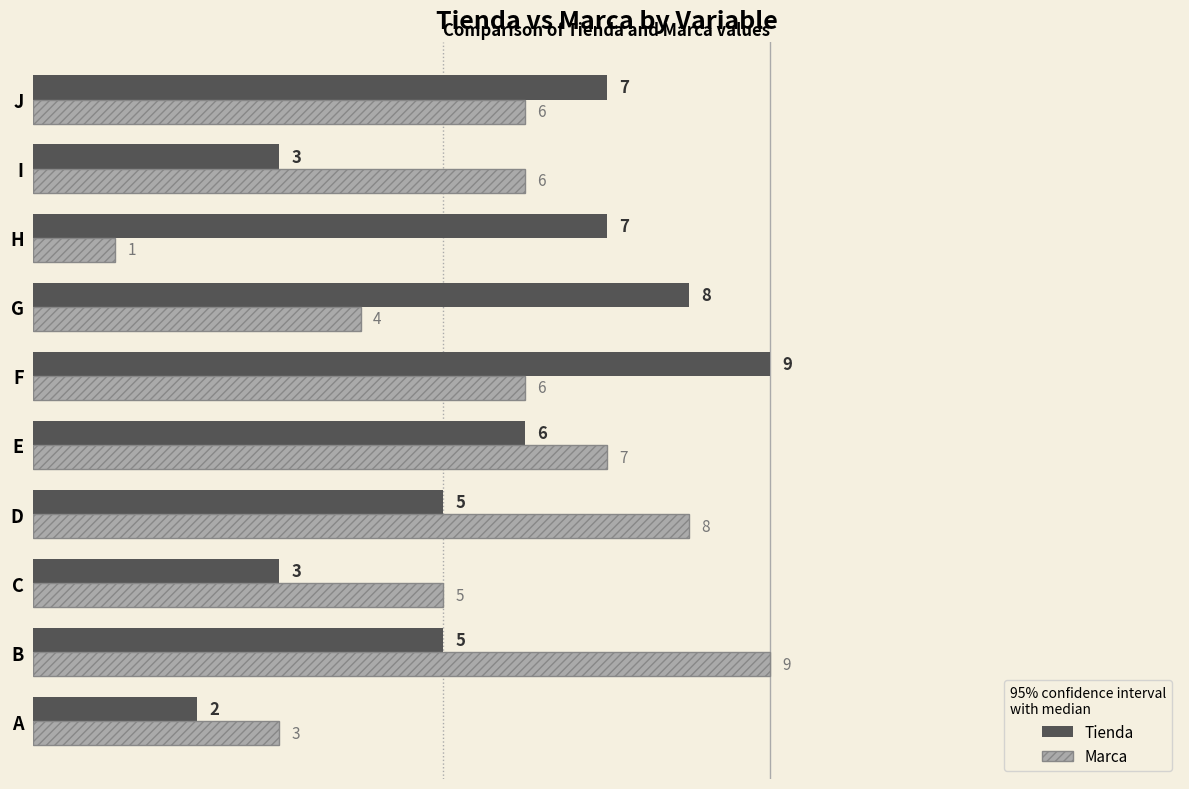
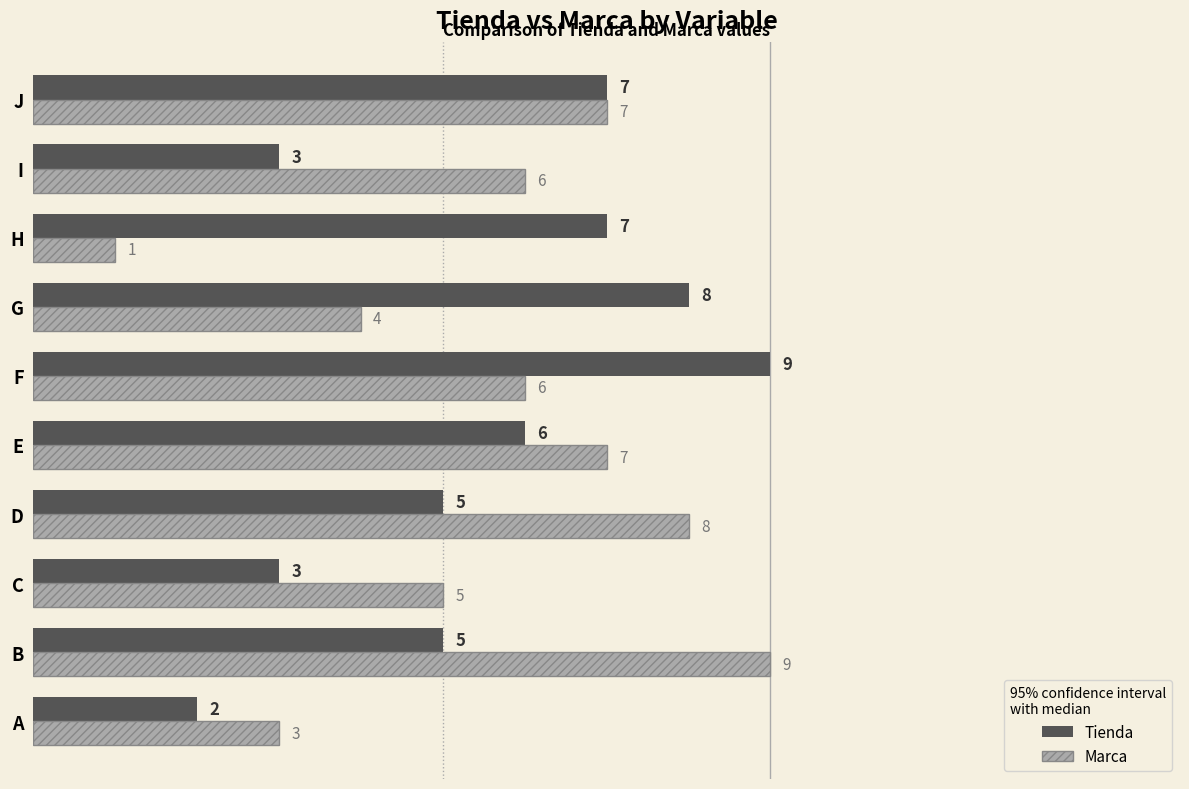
  {
    "Tienda": {
      "J": 7,
      "I": 3,
      "H": 7,
      "G": 8,
      "F": 9,
      "E": 6,
      "D": 5,
      "C": 3,
      "B": 5,
      "A": 2
    },
    "Marca": {
-     "J": 6,
+     "J": 7,
      "I": 6,
      "H": 1,
      "G": 4,
      "F": 6,
      "E": 7,
      "D": 8,
      "C": 5,
      "B": 9,
      "A": 3
    }
  }
